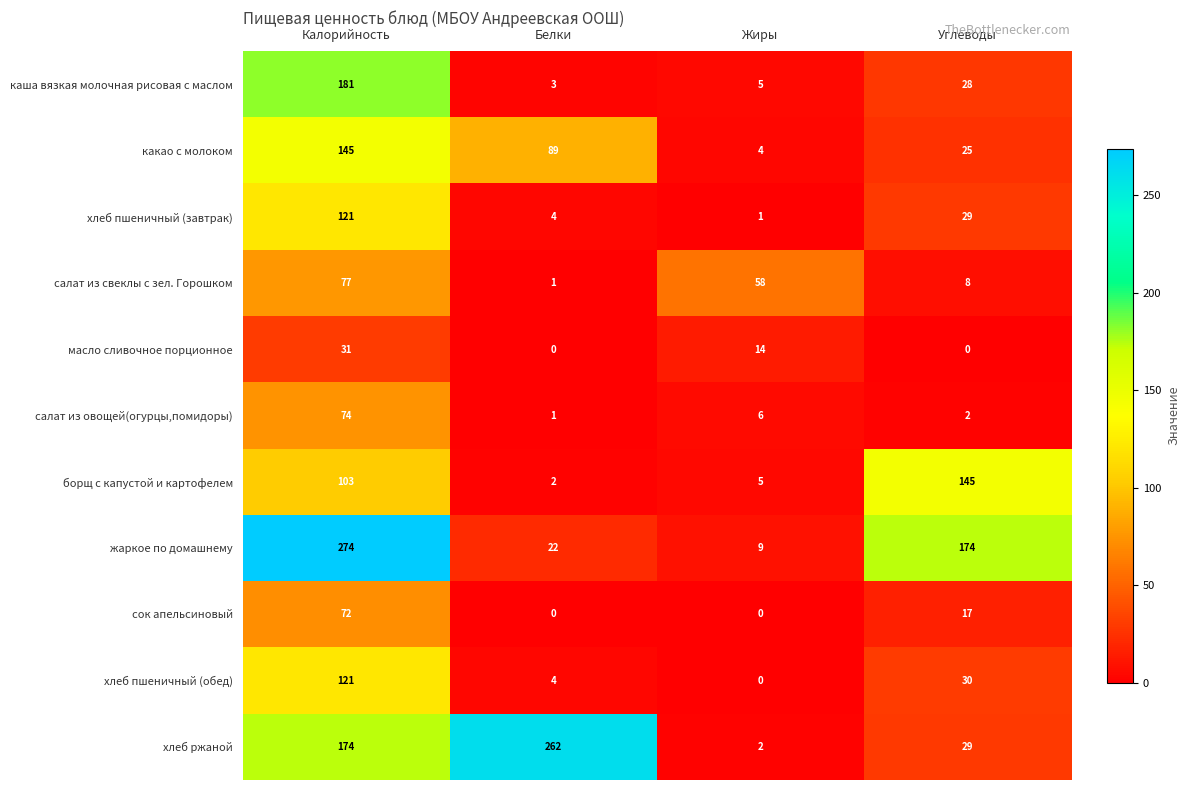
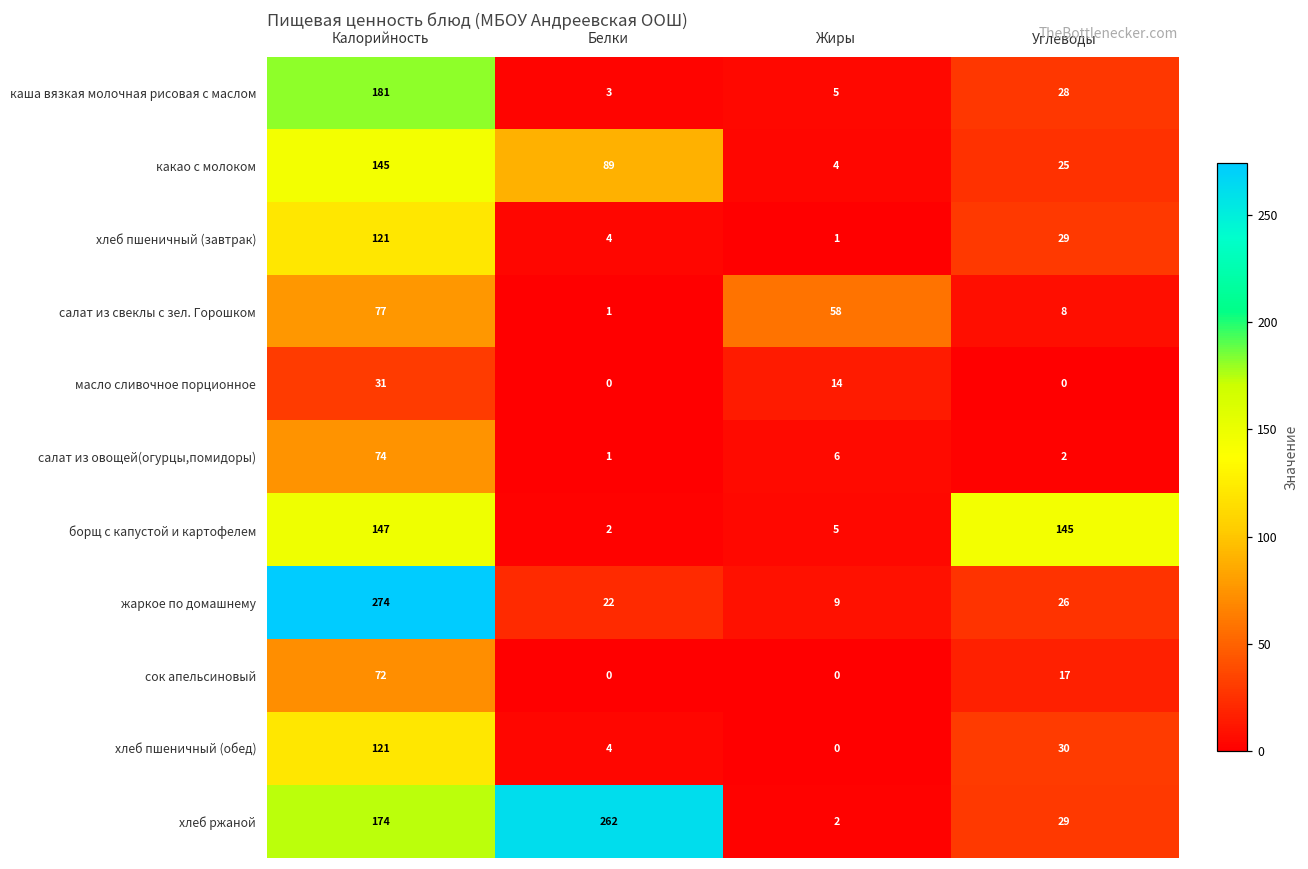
  {
    "каша вязкая молочная рисовая с маслом": {
      "Калорийность": 181,
      "Белки": 3,
      "Жиры": 5,
      "Углеводы": 28
    },
    "какао с молоком": {
      "Калорийность": 145,
      "Белки": 89,
      "Жиры": 4,
      "Углеводы": 25
    },
    "хлеб пшеничный (завтрак)": {
      "Калорийность": 121,
      "Белки": 4,
      "Жиры": 1,
      "Углеводы": 29
    },
    "салат из свеклы с зел. Горошком": {
      "Калорийность": 77,
      "Белки": 1,
      "Жиры": 58,
      "Углеводы": 8
    },
    "масло сливочное порционное": {
      "Калорийность": 31,
      "Белки": 0,
      "Жиры": 14,
      "Углеводы": 0
    },
    "салат из овощей(огурцы,помидоры)": {
      "Калорийность": 74,
      "Белки": 1,
      "Жиры": 6,
      "Углеводы": 2
    },
    "борщ с капустой и картофелем": {
-     "Калорийность": 103,
+     "Калорийность": 147,
      "Белки": 2,
      "Жиры": 5,
      "Углеводы": 145
    },
    "жаркое по домашнему": {
      "Калорийность": 274,
      "Белки": 22,
      "Жиры": 9,
-     "Углеводы": 174
+     "Углеводы": 26
    },
    "сок апельсиновый": {
      "Калорийность": 72,
      "Белки": 0,
      "Жиры": 0,
      "Углеводы": 17
    },
    "хлеб пшеничный (обед)": {
      "Калорийность": 121,
      "Белки": 4,
      "Жиры": 0,
      "Углеводы": 30
    },
    "хлеб ржаной": {
      "Калорийность": 174,
      "Белки": 262,
      "Жиры": 2,
      "Углеводы": 29
    }
  }
